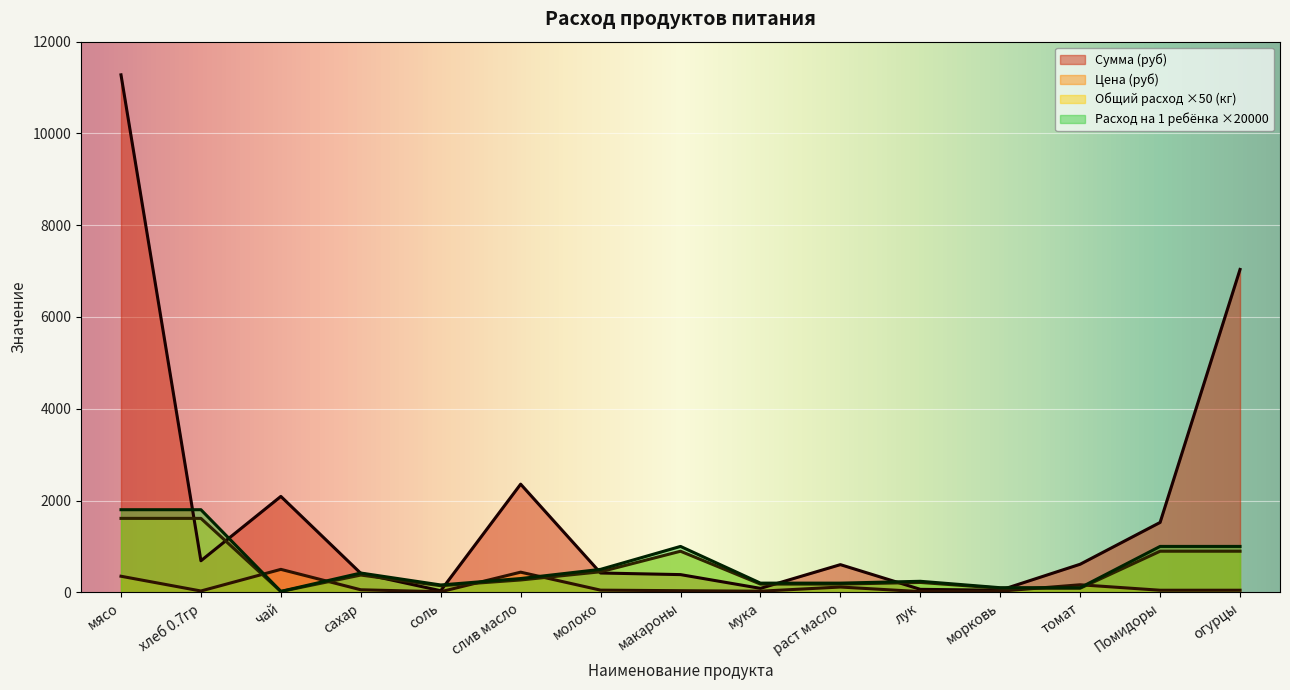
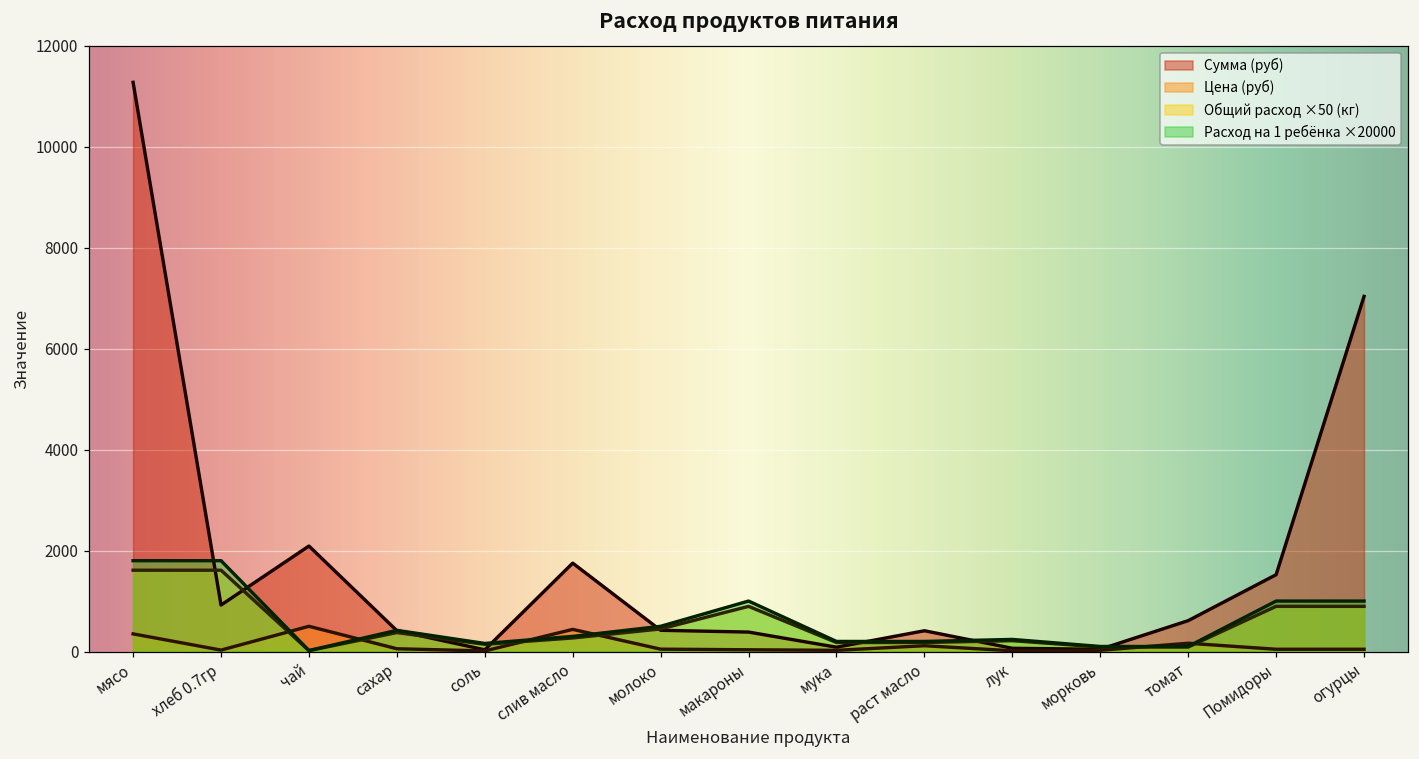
  {
    "Сумма (руб)": {
      "мясо": 11300,
-     "хлеб 0.7гр": 700,
+     "хлеб 0.7гр": 900,
      "чай": 2100,
-     "слив масло": 2400,
+     "слив масло": 1800,
      "макароны": 400,
      "мука": 100,
-     "раст масло": 600,
+     "раст масло": 400,
      "томат": 600,
      "Помидоры": 1500,
      "огурцы": 7000
    },
    "Расход на 1 ребёнка ×20000": {
      "мясо": 1800,
      "хлеб 0.7гр": 1800,
      "макароны": 1000,
      "Помидоры": 1000,
      "огурцы": 1000
    }
  }
